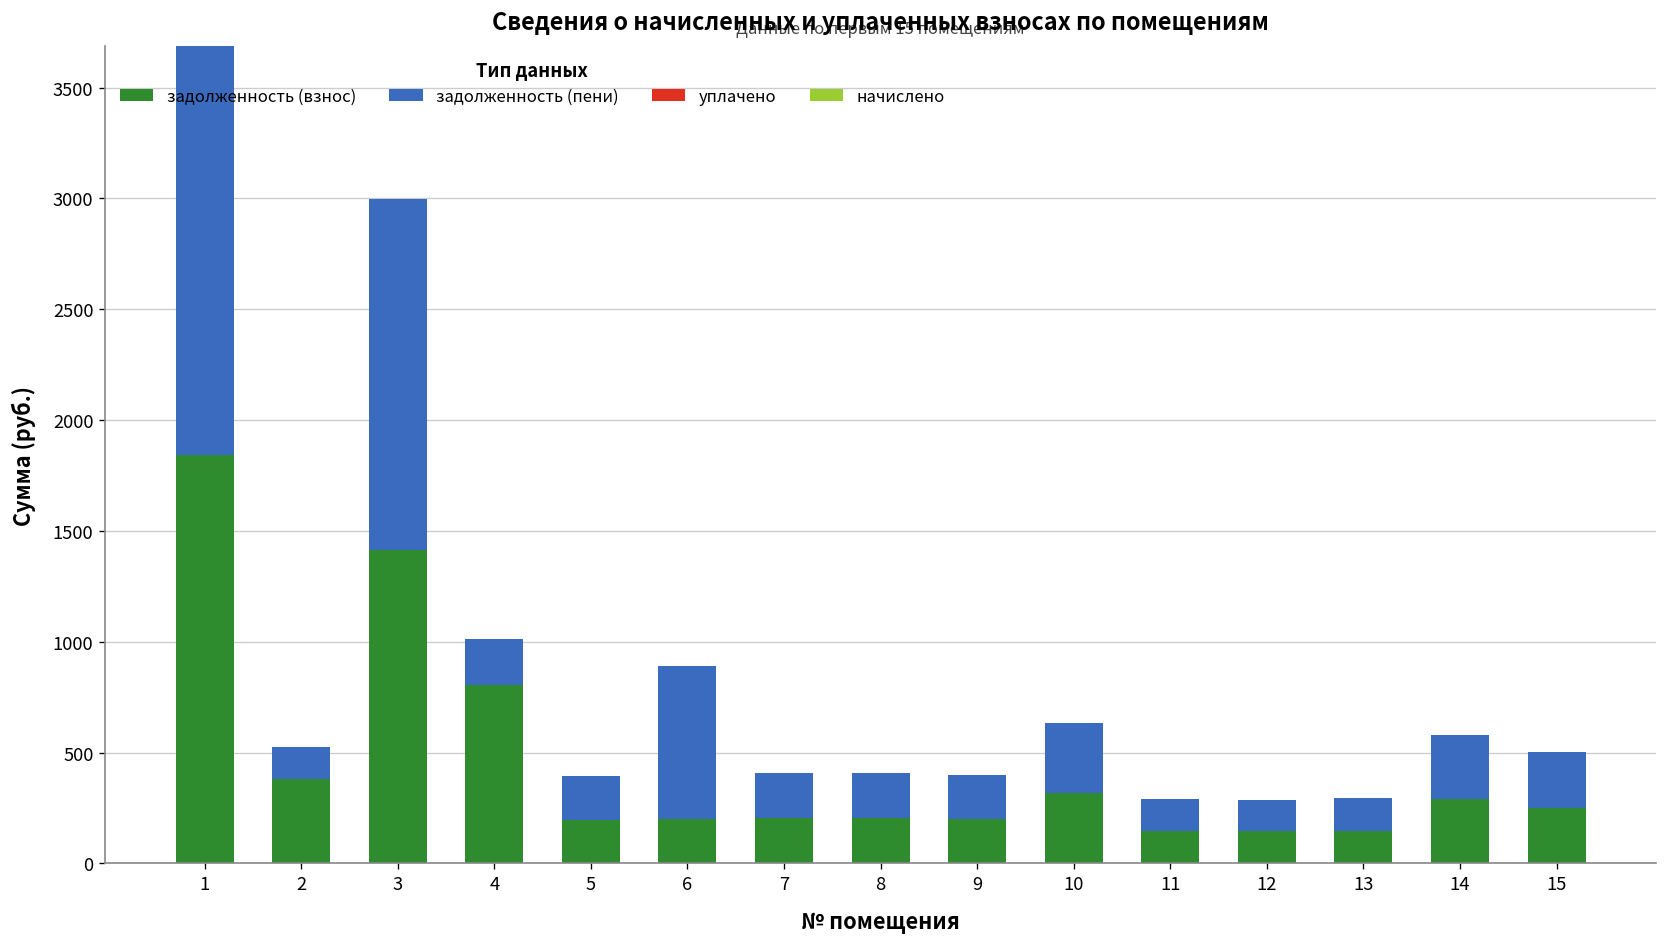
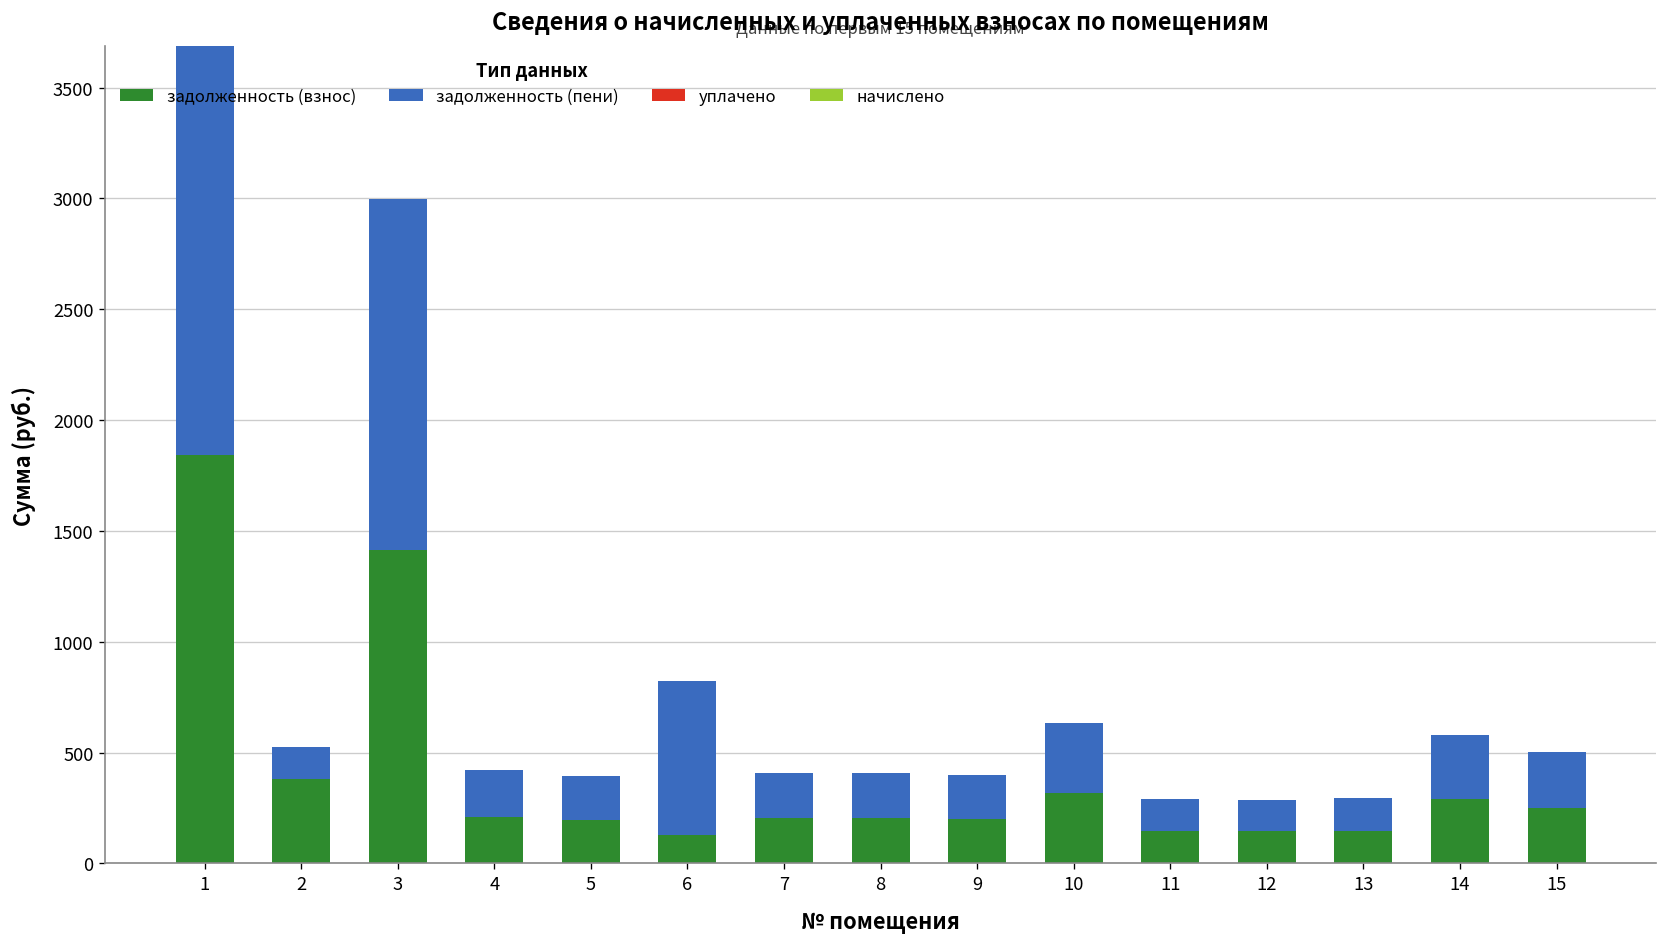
  {
    "задолженность (взнос)": {
      "1": 1840,
      "2": 380,
      "3": 1410,
-     "4": 800,
+     "4": 210,
      "5": 200,
-     "6": 200,
+     "6": 130,
      "7": 200,
      "8": 200,
      "9": 200,
      "10": 320,
      "11": 140,
      "12": 140,
      "13": 150,
      "14": 290,
      "15": 250
    }
  }
